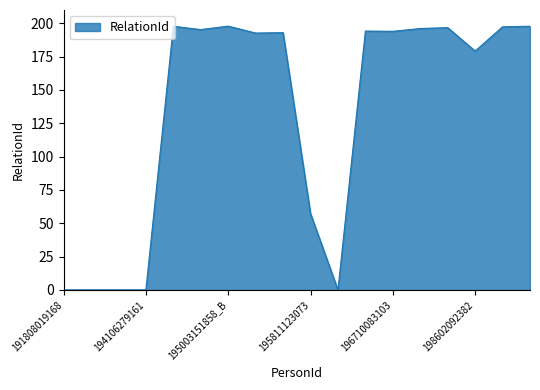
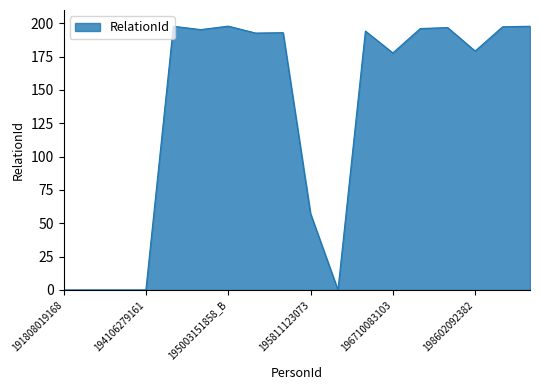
  {
    "191808019168": 0,
    "194106279161": 0,
    "195003151858_B": 198,
    "195811123073": 57,
-   "196710083103": 194,
+   "196710083103": 178,
    "198602092382": 179
  }
